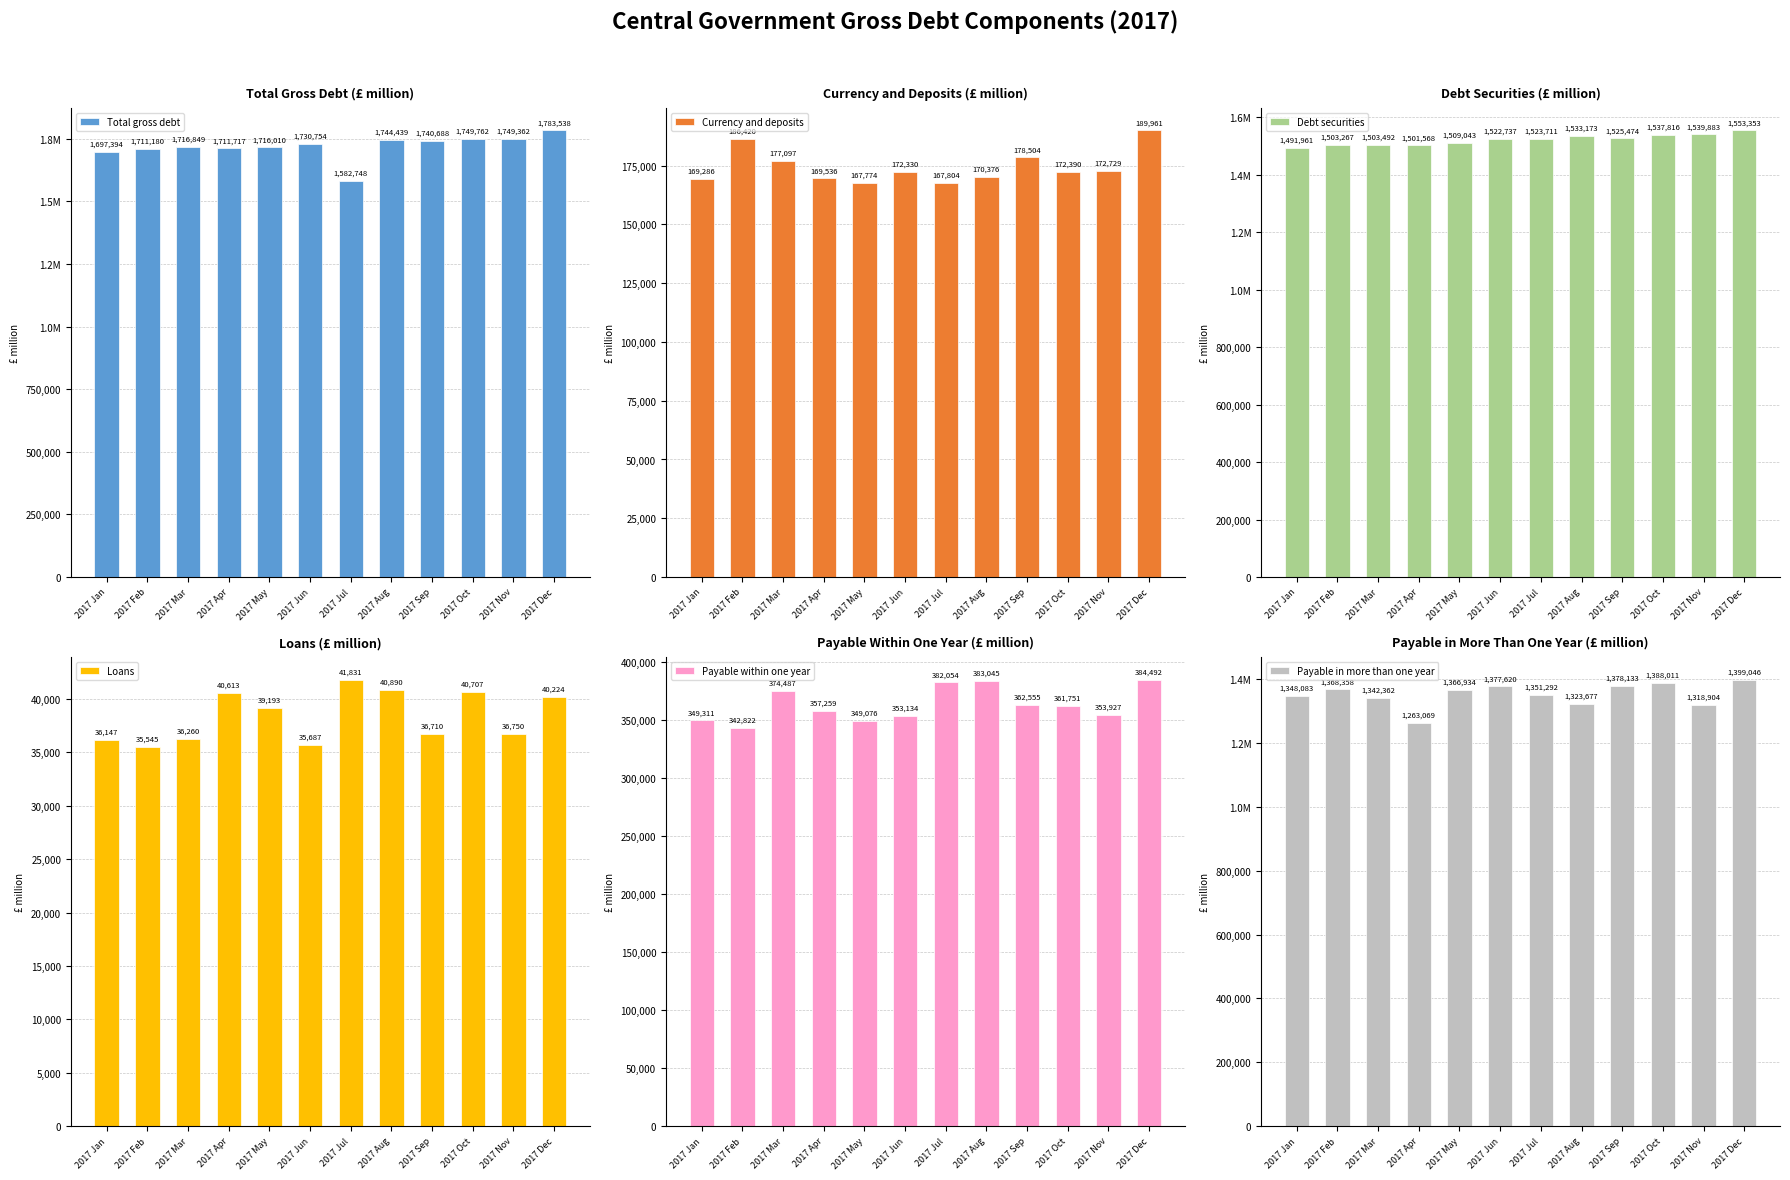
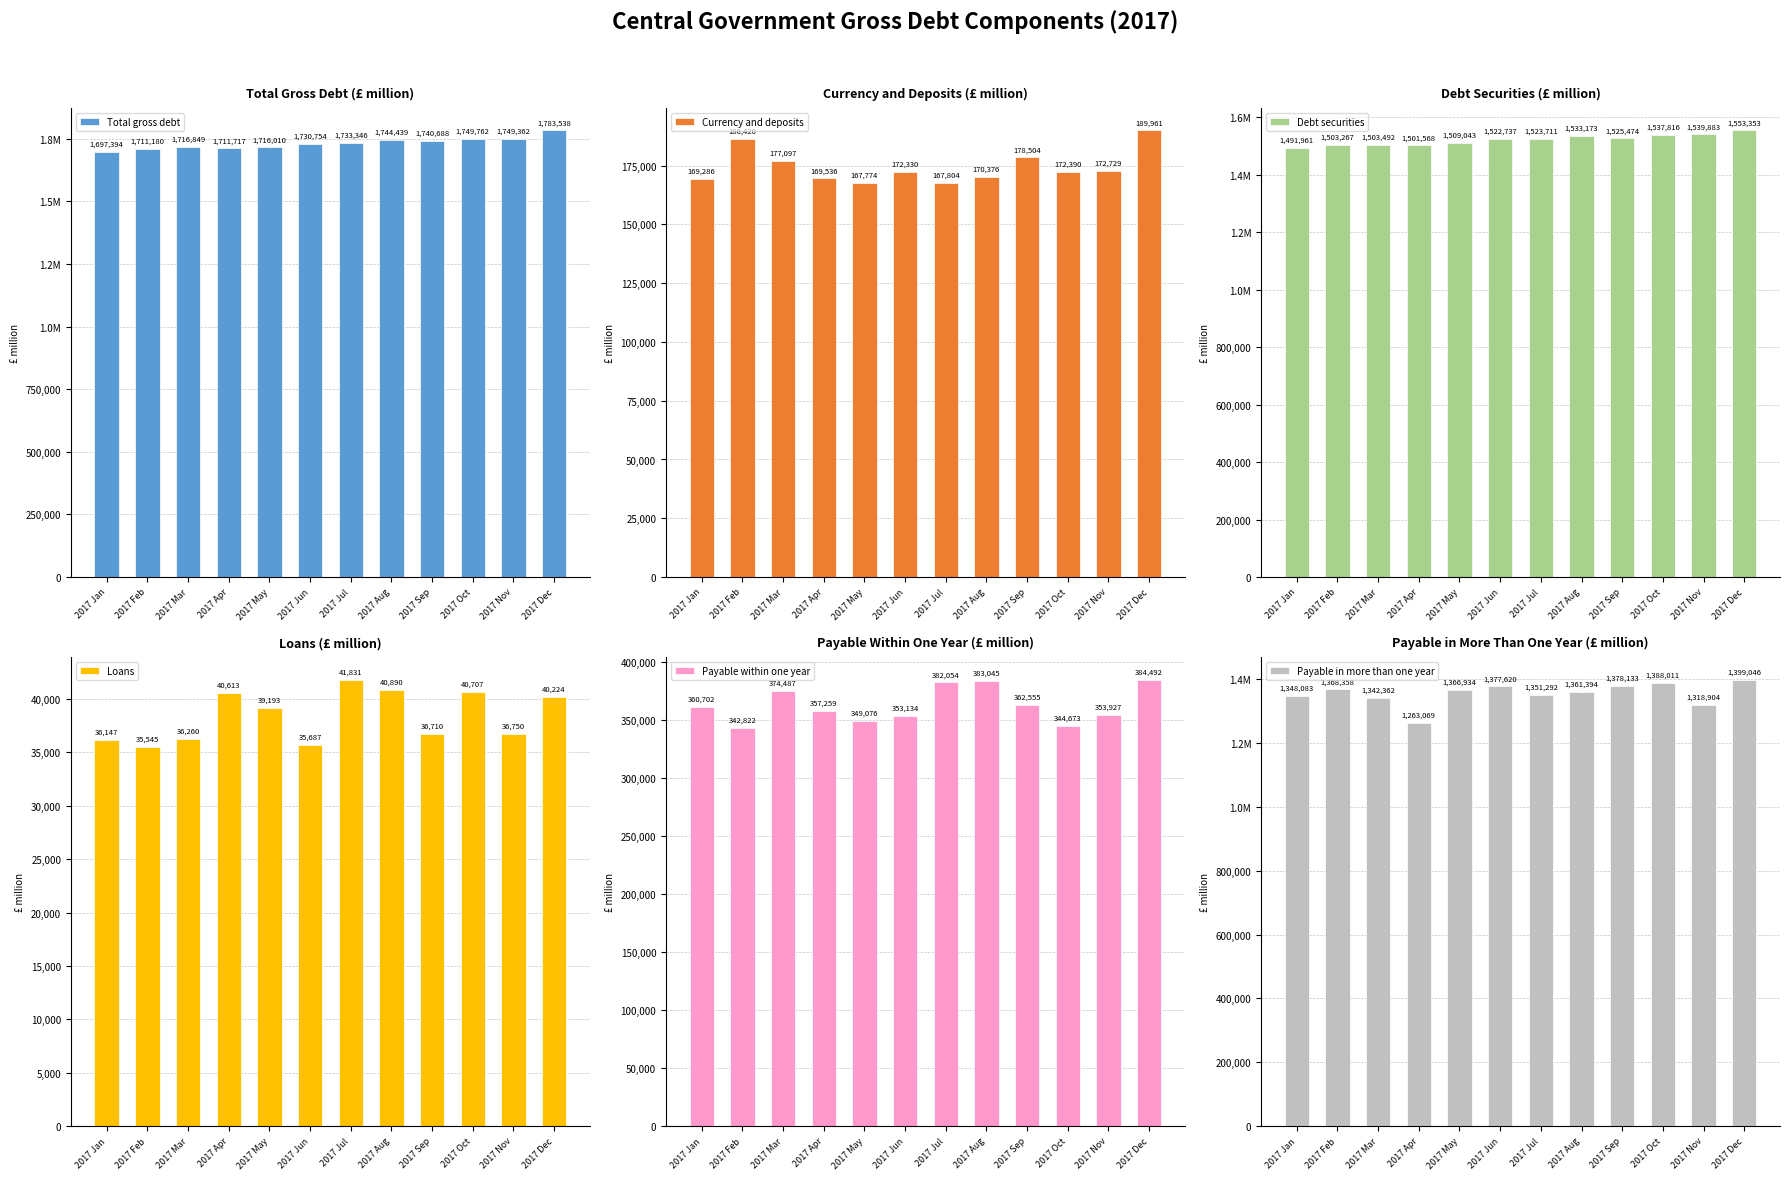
  {
    "Total Gross Debt (£ million)": {
      "2017 Jan": "1,697,394",
      "2017 Feb": "1,711,180",
      "2017 Mar": "1,716,849",
      "2017 Apr": "1,711,717",
      "2017 May": "1,716,010",
      "2017 Jun": "1,730,754",
-     "2017 Jul": "1,582,748",
+     "2017 Jul": "1,733,346",
      "2017 Aug": "1,744,439",
      "2017 Sep": "1,740,688",
      "2017 Oct": "1,749,762",
      "2017 Nov": "1,749,362",
      "2017 Dec": "1,783,538"
    },
    "Currency and Deposits (£ million)": {
      "2017 Jan": "169,286",
      "2017 Mar": "177,097",
      "2017 Apr": "169,536",
      "2017 May": "167,774",
      "2017 Jun": "172,330",
      "2017 Jul": "167,804",
      "2017 Aug": "170,376",
      "2017 Sep": "178,504",
      "2017 Oct": "172,390",
      "2017 Nov": "172,729",
      "2017 Dec": "189,961"
    },
    "Debt Securities (£ million)": {
      "2017 Jan": "1,491,961",
      "2017 Feb": "1,503,267",
      "2017 Mar": "1,503,492",
      "2017 Apr": "1,501,568",
      "2017 May": "1,509,043",
      "2017 Jun": "1,522,737",
      "2017 Jul": "1,523,711",
      "2017 Aug": "1,533,173",
      "2017 Sep": "1,525,474",
      "2017 Oct": "1,537,816",
      "2017 Nov": "1,539,883",
      "2017 Dec": "1,553,353"
    },
    "Loans (£ million)": {
      "2017 Jan": "36,147",
      "2017 Feb": "35,545",
      "2017 Mar": "36,260",
      "2017 Apr": "40,613",
      "2017 May": "39,193",
      "2017 Jun": "35,687",
      "2017 Jul": "41,831",
      "2017 Aug": "40,890",
      "2017 Sep": "36,710",
      "2017 Oct": "40,707",
      "2017 Nov": "36,750",
      "2017 Dec": "40,224"
    },
    "Payable Within One Year (£ million)": {
-     "2017 Jan": "349,311",
+     "2017 Jan": "360,702",
      "2017 Feb": "342,822",
      "2017 Apr": "357,259",
      "2017 May": "349,076",
      "2017 Jun": "353,134",
      "2017 Jul": "382,054",
      "2017 Aug": "383,045",
      "2017 Sep": "362,555",
-     "2017 Oct": "361,751",
+     "2017 Oct": "344,673",
      "2017 Nov": "353,927",
      "2017 Dec": "384,492"
    },
    "Payable in More Than One Year (£ million)": {
      "2017 Jan": "1,348,083",
      "2017 Mar": "1,342,362",
      "2017 Apr": "1,263,069",
      "2017 May": "1,366,934",
      "2017 Jun": "1,377,620",
      "2017 Jul": "1,351,292",
-     "2017 Aug": "1,323,677",
+     "2017 Aug": "1,361,394",
      "2017 Sep": "1,378,133",
      "2017 Oct": "1,388,011",
      "2017 Nov": "1,318,904",
      "2017 Dec": "1,399,046"
    }
  }
